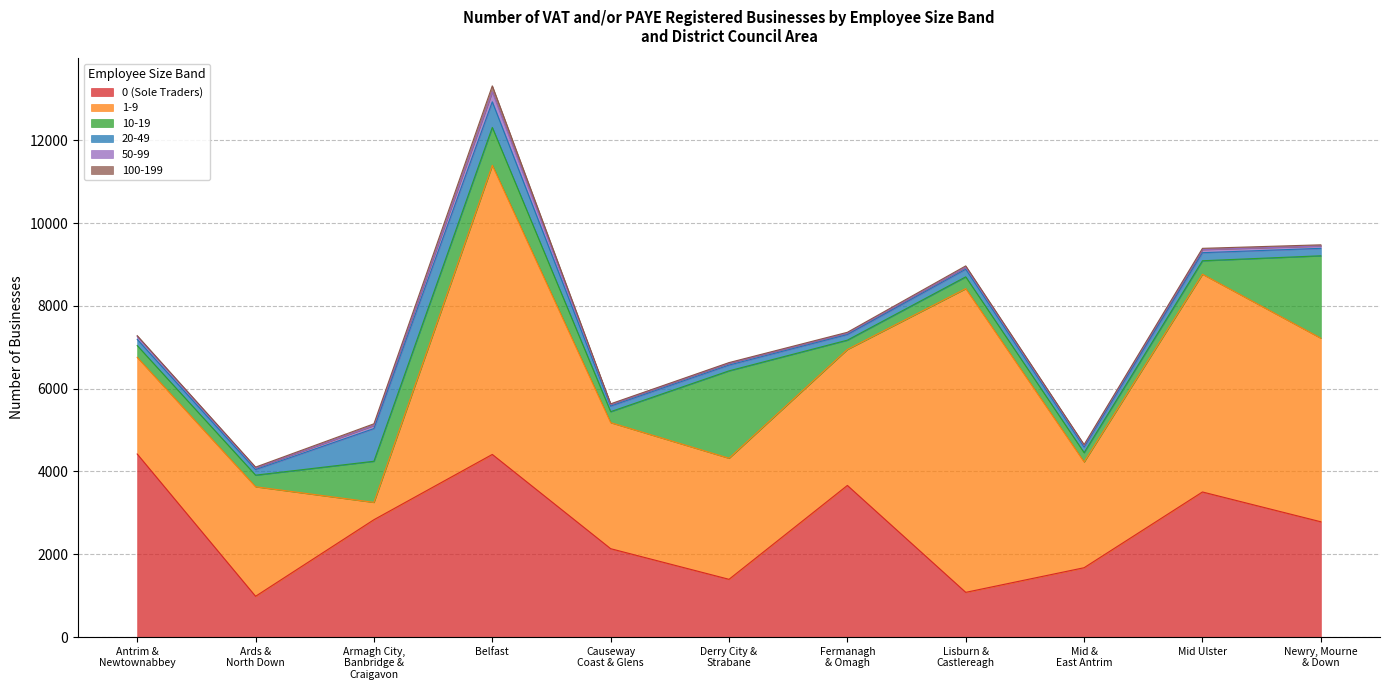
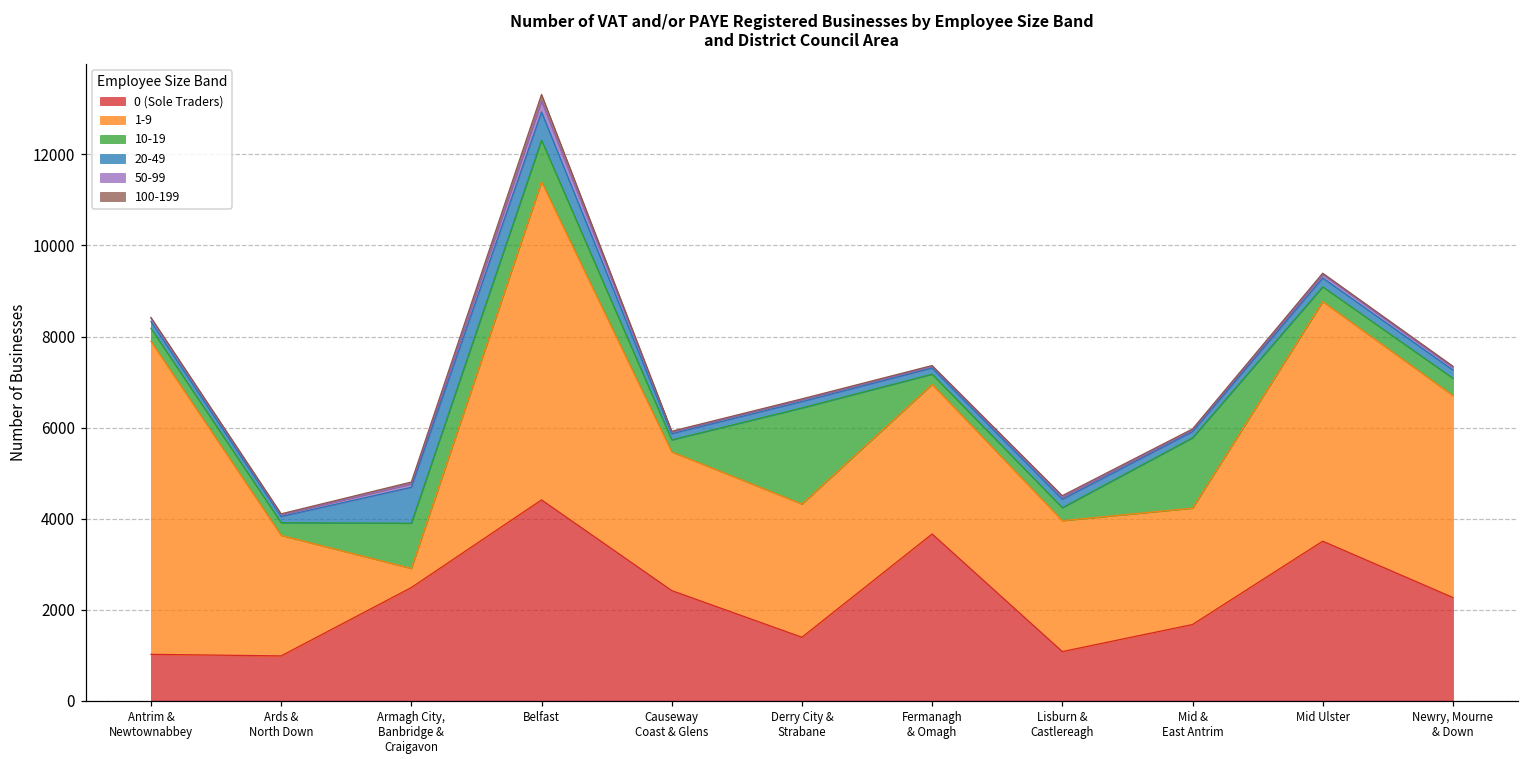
  {
    "0 (Sole Traders)": {
-     "Antrim & Newtownabbey": 4400,
+     "Antrim & Newtownabbey": 1000,
      "Ards & North Down": 1000,
-     "Armagh City, Banbridge & Craigavon": 2800,
+     "Armagh City, Banbridge & Craigavon": 2500,
      "Belfast": 4400,
-     "Causeway Coast & Glens": 2100,
+     "Causeway Coast & Glens": 2400,
      "Derry City & Strabane": 1400,
      "Fermanagh & Omagh": 3700,
      "Lisburn & Castlereagh": 1100,
      "Mid & East Antrim": 1700,
      "Mid Ulster": 3500,
-     "Newry, Mourne & Down": 2800
+     "Newry, Mourne & Down": 2300
    },
    "1-9": {
-     "Antrim & Newtownabbey": 2300,
+     "Antrim & Newtownabbey": 6900,
      "Ards & North Down": 2600,
      "Armagh City, Banbridge & Craigavon": 400,
      "Belfast": 7000,
      "Causeway Coast & Glens": 3000,
      "Derry City & Strabane": 2900,
      "Fermanagh & Omagh": 3300,
-     "Lisburn & Castlereagh": 7300,
+     "Lisburn & Castlereagh": 2900,
      "Mid & East Antrim": 2600,
      "Mid Ulster": 5300,
      "Newry, Mourne & Down": 4400
    },
    "10-19": {
      "Antrim & Newtownabbey": 300,
      "Ards & North Down": 300,
      "Armagh City, Banbridge & Craigavon": 1000,
      "Belfast": 900,
      "Causeway Coast & Glens": 300,
      "Derry City & Strabane": 2100,
      "Fermanagh & Omagh": 200,
      "Lisburn & Castlereagh": 300,
-     "Mid & East Antrim": 200,
+     "Mid & East Antrim": 1500,
      "Mid Ulster": 300,
-     "Newry, Mourne & Down": 2000
+     "Newry, Mourne & Down": 400
    },
    "20-49": {
      "Antrim & Newtownabbey": 200,
      "Armagh City, Banbridge & Craigavon": 800,
      "Belfast": 600,
      "Mid Ulster": 200
    },
    "50-99": {
      "Belfast": 200
    },
    "100-199": {
      "Belfast": 100
    }
  }
